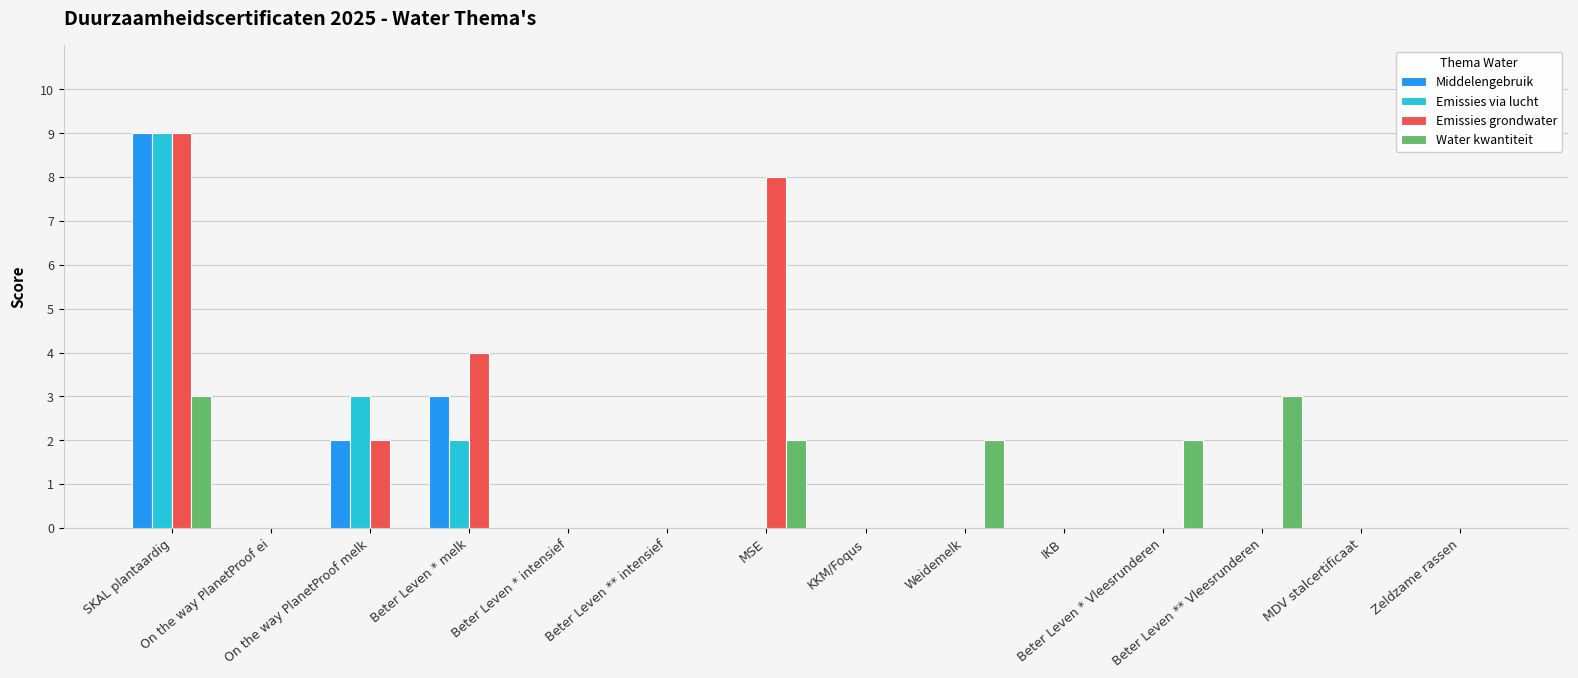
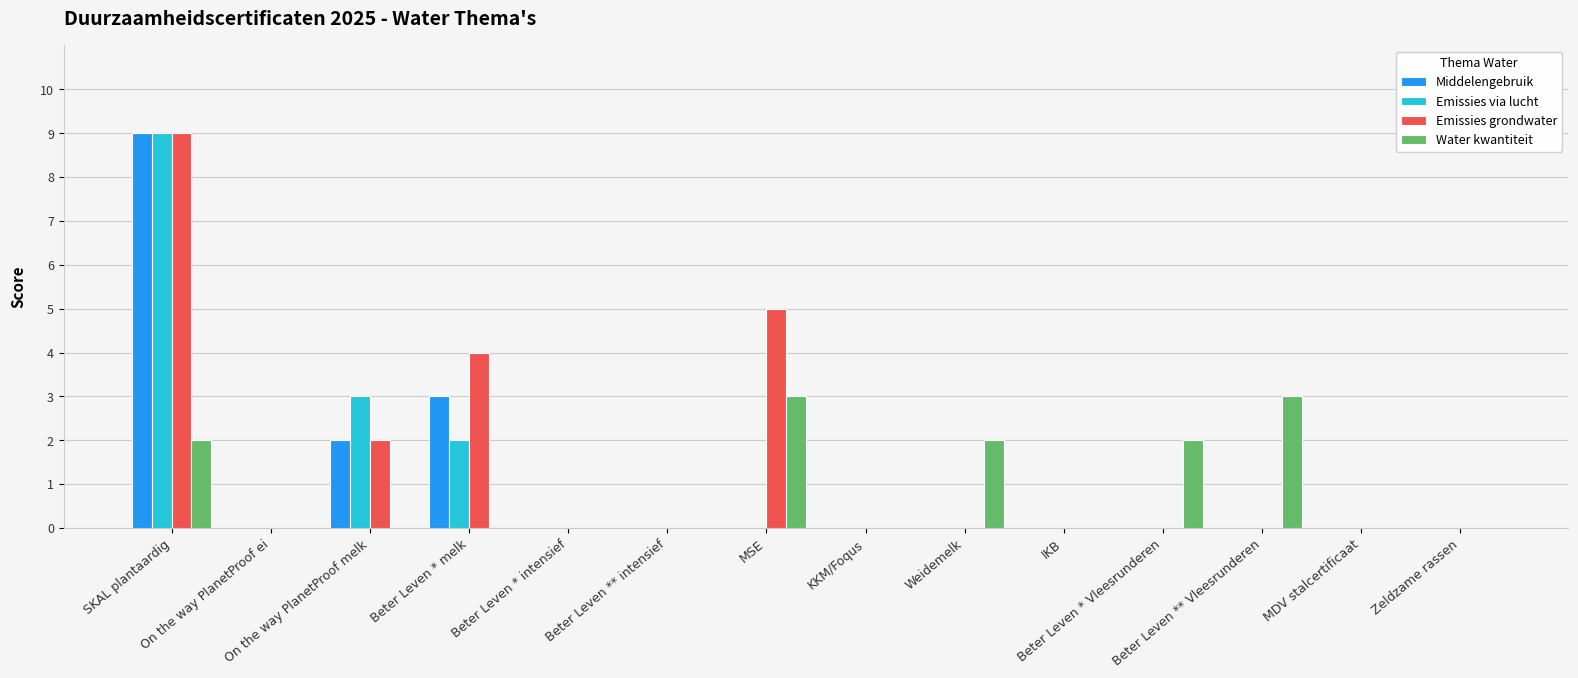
  {
    "Emissies grondwater": {
      "SKAL plantaardig": 9,
      "On the way PlanetProof ei": 0,
      "On the way PlanetProof melk": 2,
      "Beter Leven * melk": 4,
      "Beter Leven * intensief": 0,
      "Beter Leven ** intensief": 0,
-     "MSE": 8,
+     "MSE": 5,
      "KKM/Foqus": 0,
      "Weidemelk": 0,
      "IKB": 0,
      "Beter Leven * Vleesrunderen": 0,
      "Beter Leven ** Vleesrunderen": 0,
      "MDV stalcertificaat": 0,
      "Zeldzame rassen": 0
    },
    "Water kwantiteit": {
-     "SKAL plantaardig": 3,
+     "SKAL plantaardig": 2,
      "On the way PlanetProof ei": 0,
      "On the way PlanetProof melk": 0,
      "Beter Leven * melk": 0,
      "Beter Leven * intensief": 0,
      "Beter Leven ** intensief": 0,
-     "MSE": 2,
+     "MSE": 3,
      "KKM/Foqus": 0,
      "Weidemelk": 2,
      "IKB": 0,
      "Beter Leven * Vleesrunderen": 2,
      "Beter Leven ** Vleesrunderen": 3,
      "MDV stalcertificaat": 0,
      "Zeldzame rassen": 0
    }
  }
